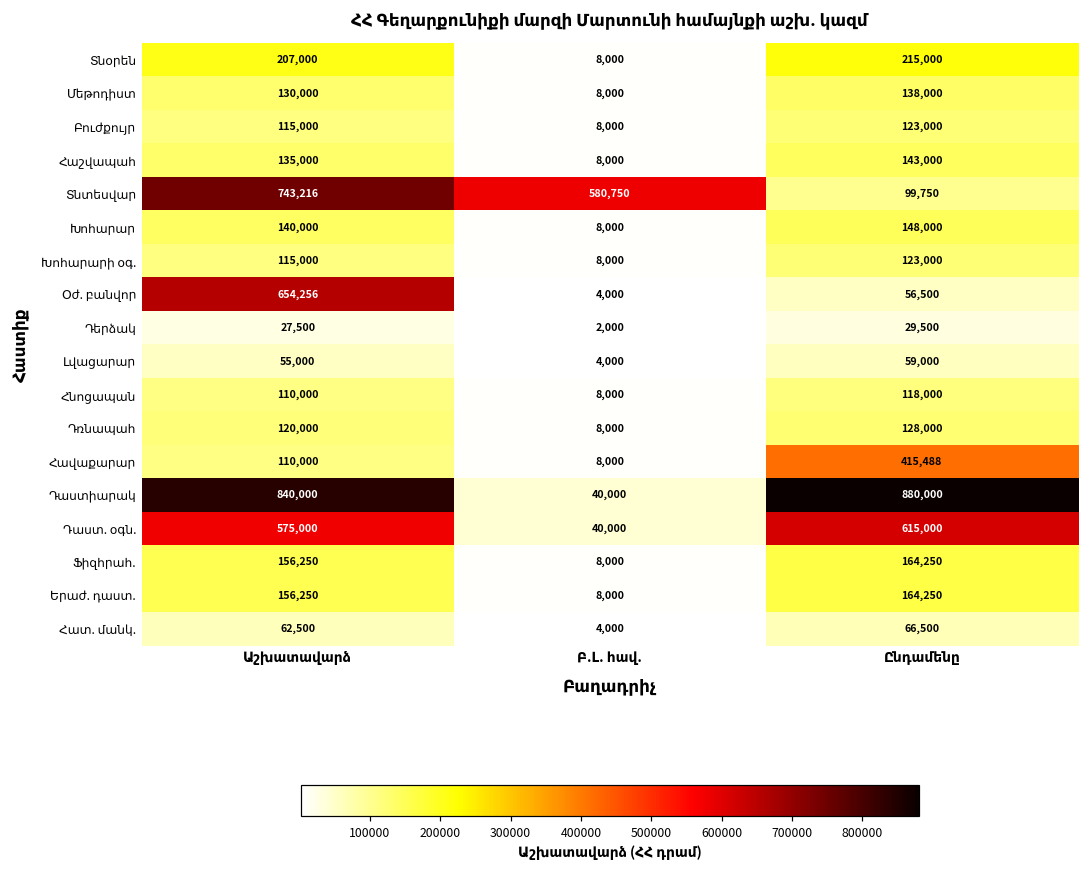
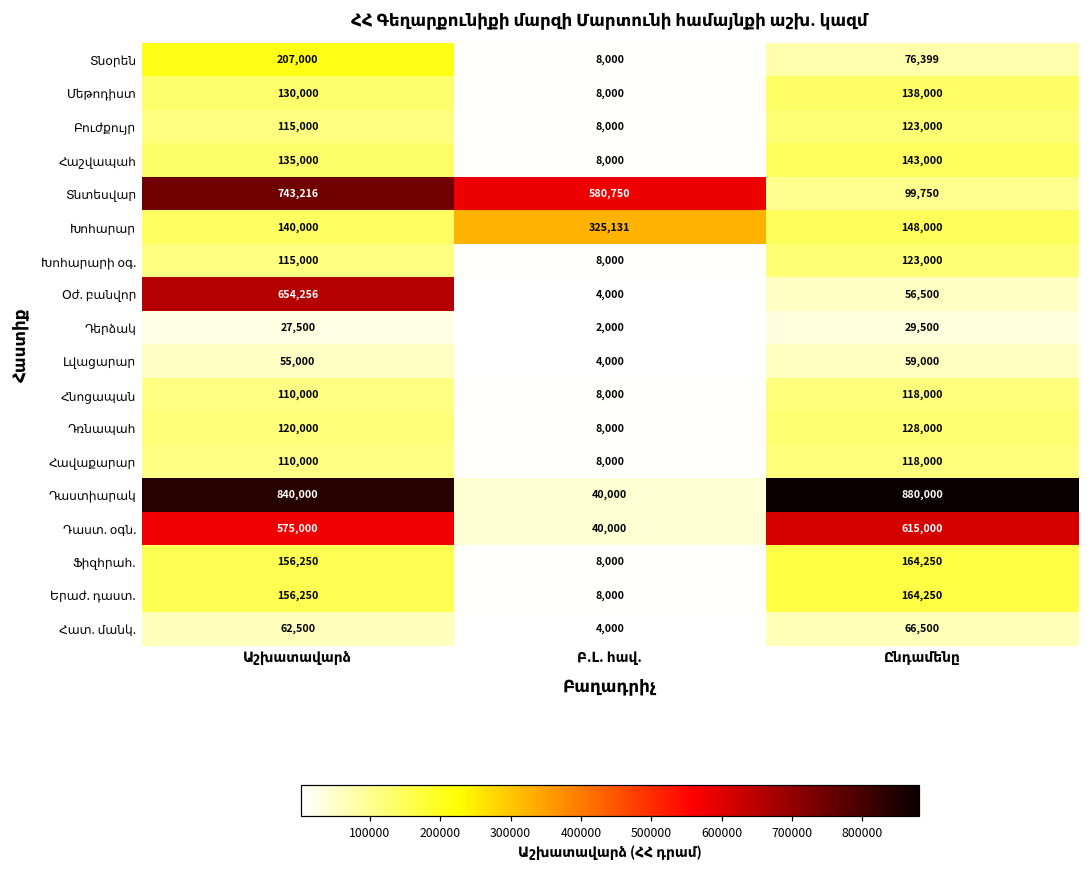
  {
    "Տնօրեն": {
      "Աշխատավարձ": "207,000",
      "Բ.Լ. հավ.": "8,000",
-     "Ընդամենը": "215,000"
+     "Ընդամենը": "76,399"
    },
    "Մեթոդիստ": {
      "Աշխատավարձ": "130,000",
      "Բ.Լ. հավ.": "8,000",
      "Ընդամենը": "138,000"
    },
    "Բուժքույր": {
      "Աշխատավարձ": "115,000",
      "Բ.Լ. հավ.": "8,000",
      "Ընդամենը": "123,000"
    },
    "Հաշվապահ": {
      "Աշխատավարձ": "135,000",
      "Բ.Լ. հավ.": "8,000",
      "Ընդամենը": "143,000"
    },
    "Տնտեսվար": {
      "Աշխատավարձ": "743,216",
      "Բ.Լ. հավ.": "580,750",
      "Ընդամենը": "99,750"
    },
    "Խոհարար": {
      "Աշխատավարձ": "140,000",
-     "Բ.Լ. հավ.": "8,000",
+     "Բ.Լ. հավ.": "325,131",
      "Ընդամենը": "148,000"
    },
    "Խոհարարի օգ.": {
      "Աշխատավարձ": "115,000",
      "Բ.Լ. հավ.": "8,000",
      "Ընդամենը": "123,000"
    },
    "Օժ. բանվոր": {
      "Աշխատավարձ": "654,256",
      "Բ.Լ. հավ.": "4,000",
      "Ընդամենը": "56,500"
    },
    "Դերձակ": {
      "Աշխատավարձ": "27,500",
      "Բ.Լ. հավ.": "2,000",
      "Ընդամենը": "29,500"
    },
    "Լվացարար": {
      "Աշխատավարձ": "55,000",
      "Բ.Լ. հավ.": "4,000",
      "Ընդամենը": "59,000"
    },
    "Հնոցապան": {
      "Աշխատավարձ": "110,000",
      "Բ.Լ. հավ.": "8,000",
      "Ընդամենը": "118,000"
    },
    "Դռնապահ": {
      "Աշխատավարձ": "120,000",
      "Բ.Լ. հավ.": "8,000",
      "Ընդամենը": "128,000"
    },
    "Հավաքարար": {
      "Աշխատավարձ": "110,000",
      "Բ.Լ. հավ.": "8,000",
-     "Ընդամենը": "415,488"
+     "Ընդամենը": "118,000"
    },
    "Դաստիարակ": {
      "Աշխատավարձ": "840,000",
      "Բ.Լ. հավ.": "40,000",
      "Ընդամենը": "880,000"
    },
    "Դաստ. օգն.": {
      "Աշխատավարձ": "575,000",
      "Բ.Լ. հավ.": "40,000",
      "Ընդամենը": "615,000"
    },
    "Ֆիզհրահ.": {
      "Աշխատավարձ": "156,250",
      "Բ.Լ. հավ.": "8,000",
      "Ընդամենը": "164,250"
    },
    "Երաժ. դաստ.": {
      "Աշխատավարձ": "156,250",
      "Բ.Լ. հավ.": "8,000",
      "Ընդամենը": "164,250"
    },
    "Հատ. մանկ.": {
      "Աշխատավարձ": "62,500",
      "Բ.Լ. հավ.": "4,000",
      "Ընդամենը": "66,500"
    }
  }
